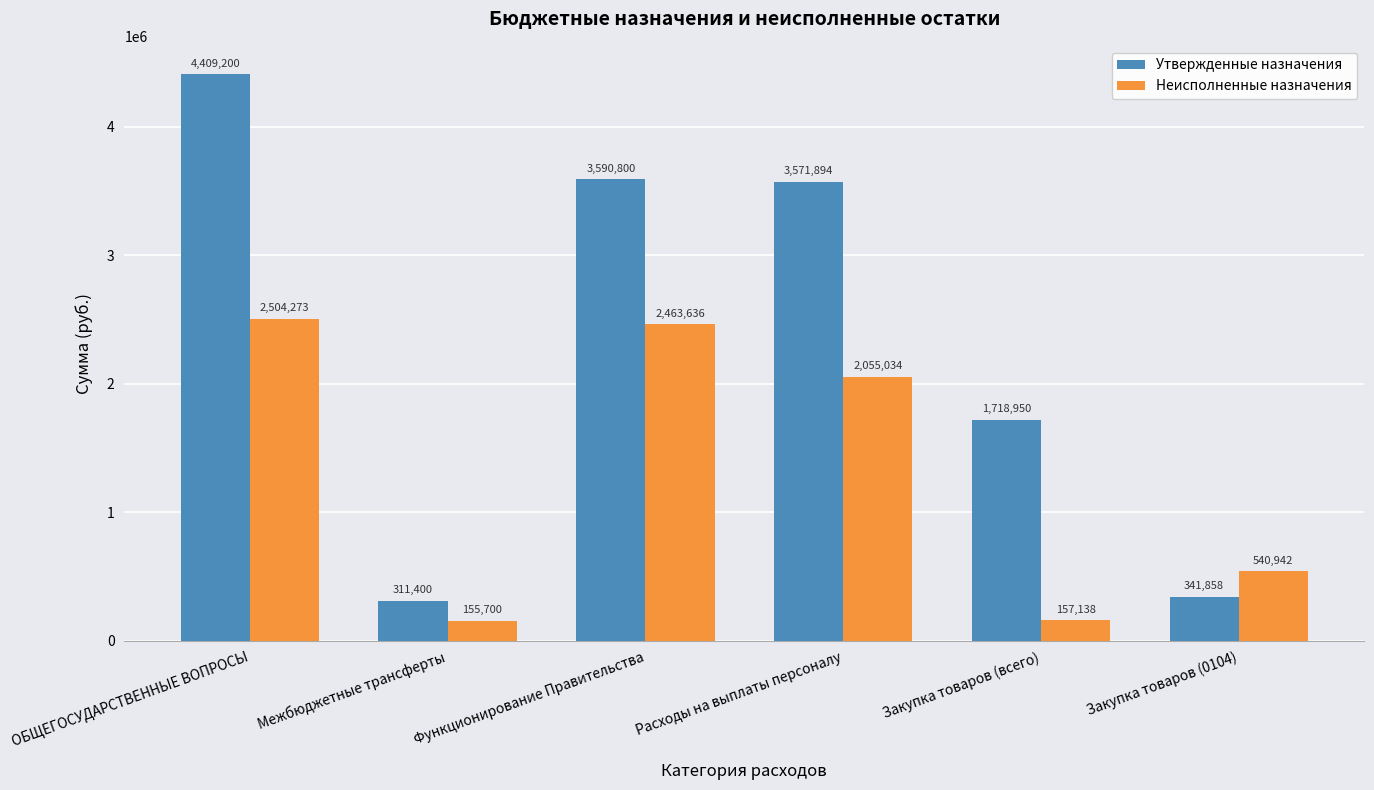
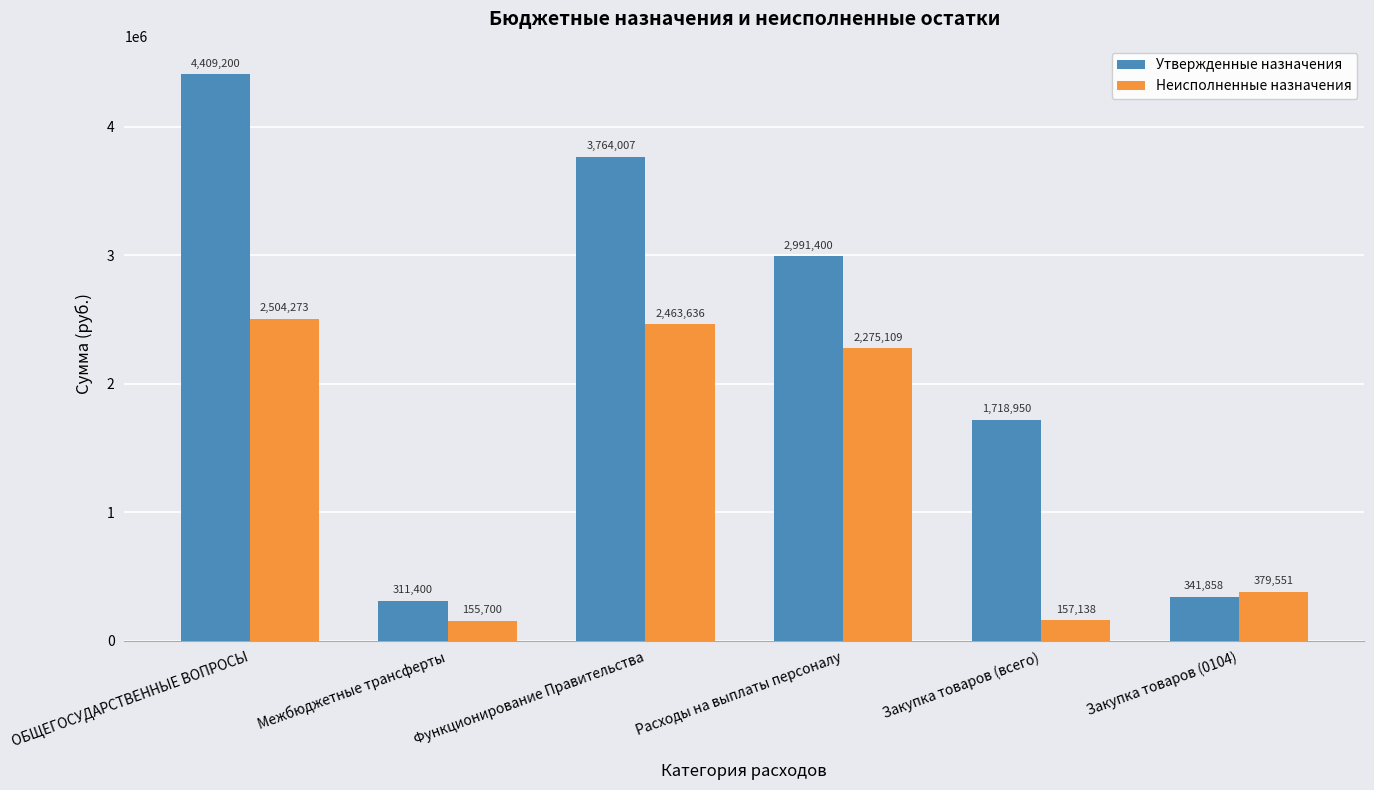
  {
    "Утвержденные назначения": {
      "ОБЩЕГОСУДАРСТВЕННЫЕ ВОПРОСЫ": "4,409,200",
      "Межбюджетные трансферты": "311,400",
-     "Функционирование Правительства": "3,590,800",
-     "Расходы на выплаты персоналу": "3,571,894",
+     "Функционирование Правительства": "3,764,007",
+     "Расходы на выплаты персоналу": "2,991,400",
      "Закупка товаров (всего)": "1,718,950",
      "Закупка товаров (0104)": "341,858"
    },
    "Неисполненные назначения": {
      "ОБЩЕГОСУДАРСТВЕННЫЕ ВОПРОСЫ": "2,504,273",
      "Межбюджетные трансферты": "155,700",
      "Функционирование Правительства": "2,463,636",
-     "Расходы на выплаты персоналу": "2,055,034",
+     "Расходы на выплаты персоналу": "2,275,109",
      "Закупка товаров (всего)": "157,138",
-     "Закупка товаров (0104)": "540,942"
+     "Закупка товаров (0104)": "379,551"
    }
  }
